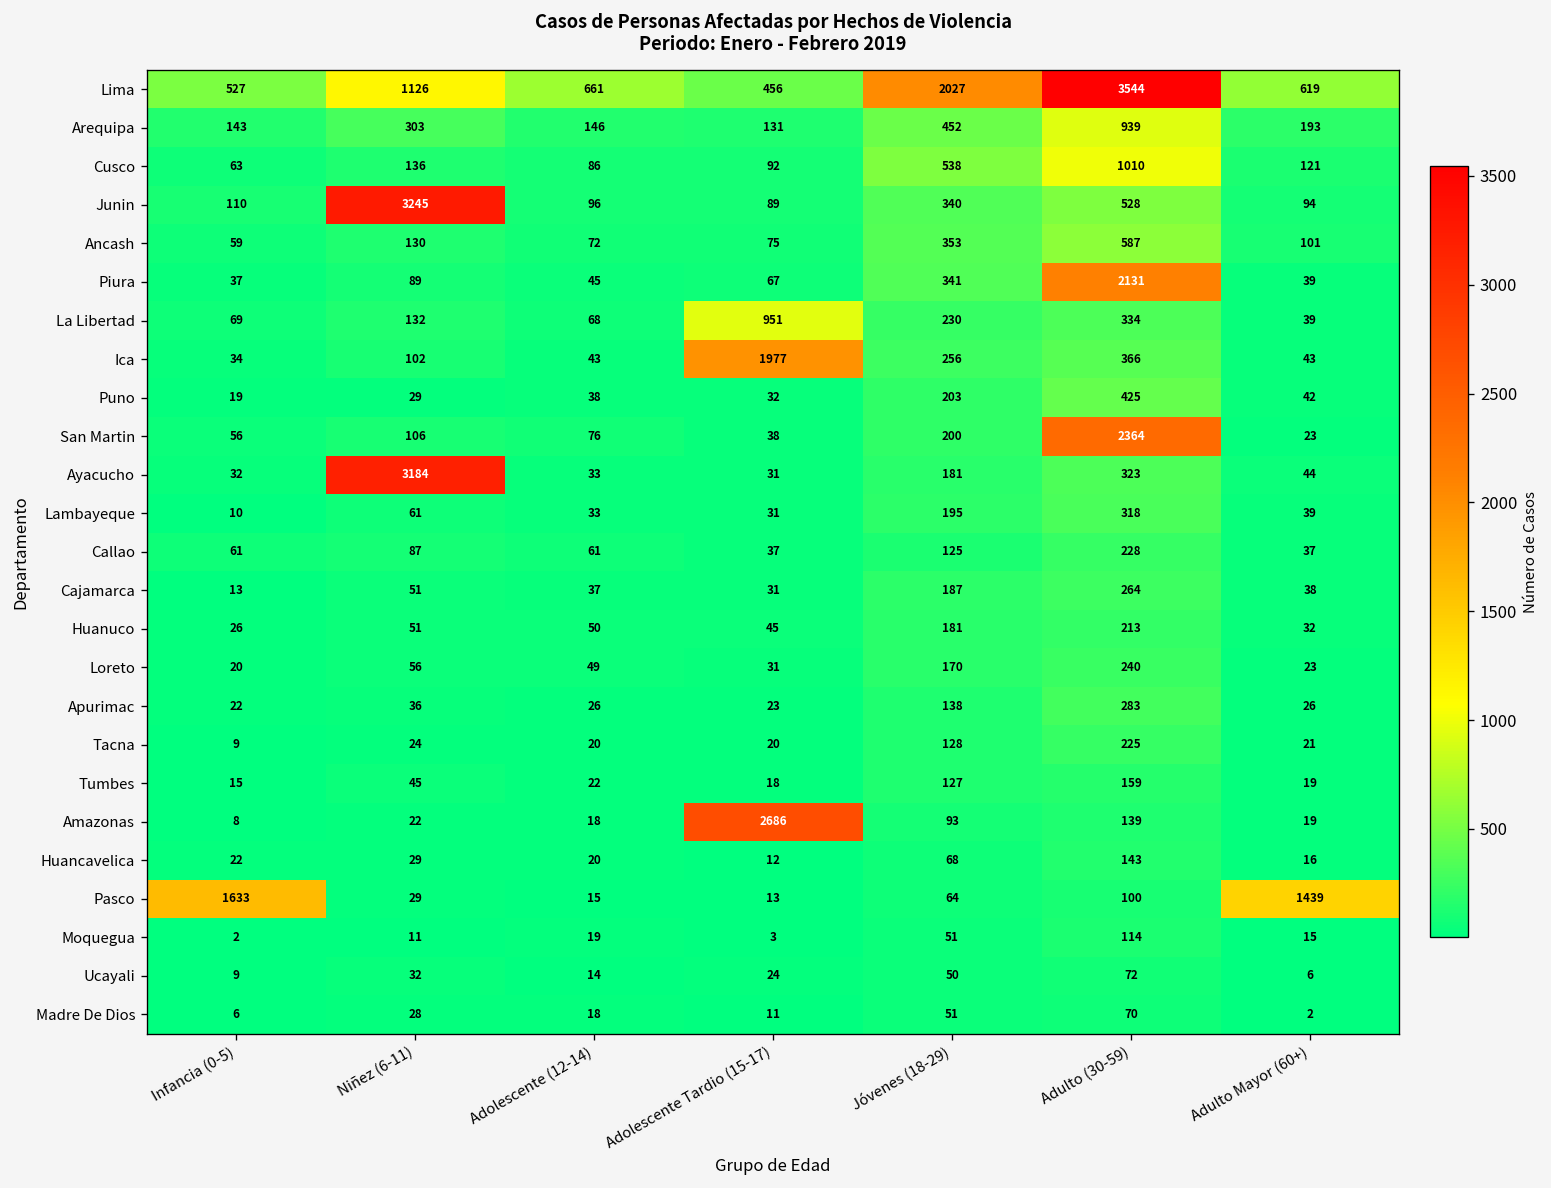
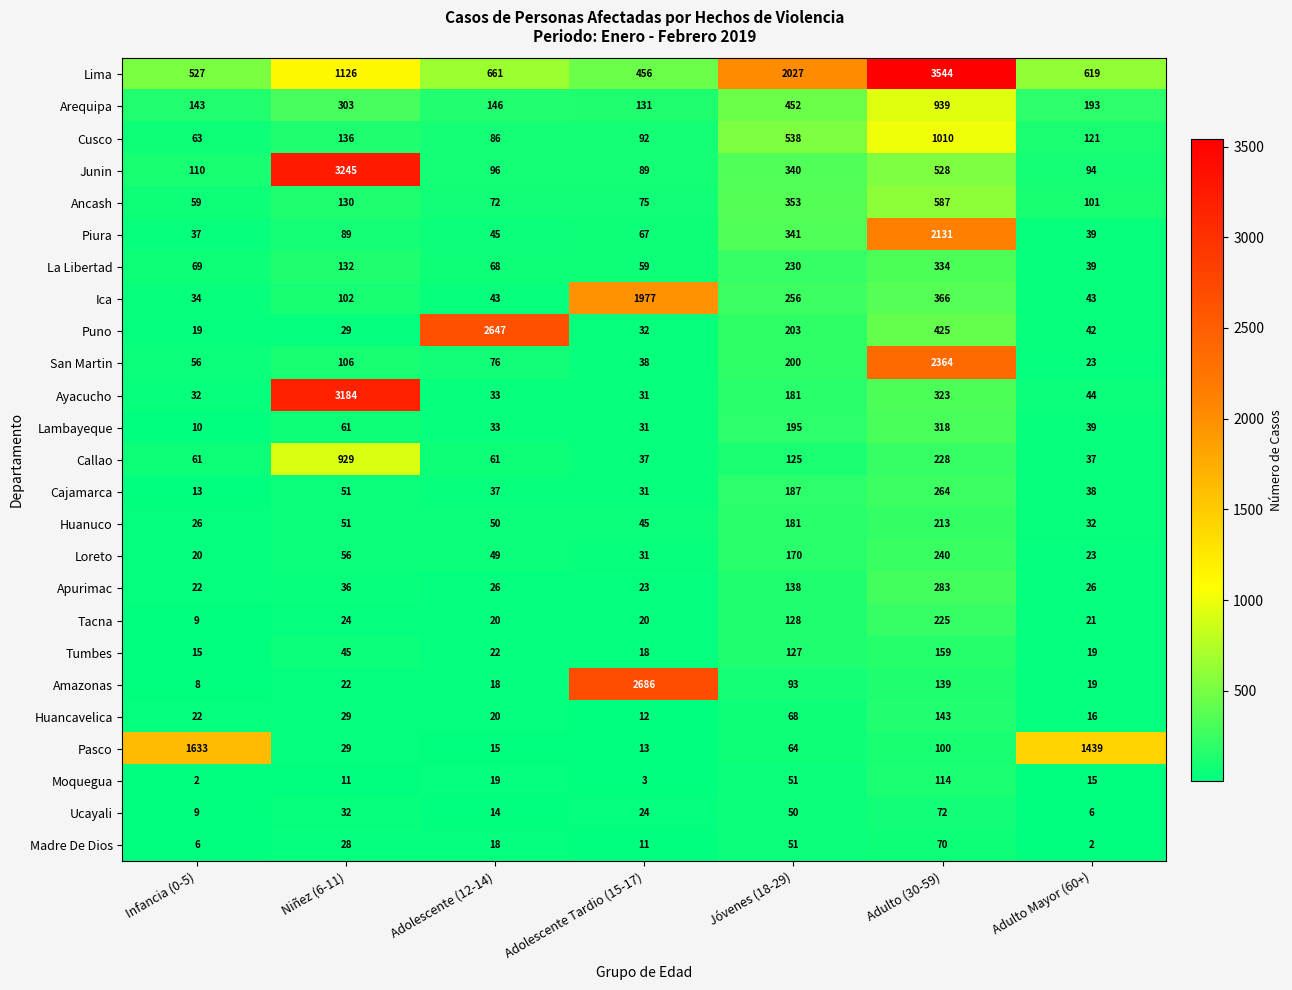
  {
    "Lima": {
      "Infancia (0-5)": 527,
      "Niñez (6-11)": 1126,
      "Adolescente (12-14)": 661,
      "Adolescente Tardio (15-17)": 456,
      "Jóvenes (18-29)": 2027,
      "Adulto (30-59)": 3544,
      "Adulto Mayor (60+)": 619
    },
    "Arequipa": {
      "Infancia (0-5)": 143,
      "Niñez (6-11)": 303,
      "Adolescente (12-14)": 146,
      "Adolescente Tardio (15-17)": 131,
      "Jóvenes (18-29)": 452,
      "Adulto (30-59)": 939,
      "Adulto Mayor (60+)": 193
    },
    "Cusco": {
      "Infancia (0-5)": 63,
      "Niñez (6-11)": 136,
      "Adolescente (12-14)": 86,
      "Adolescente Tardio (15-17)": 92,
      "Jóvenes (18-29)": 538,
      "Adulto (30-59)": 1010,
      "Adulto Mayor (60+)": 121
    },
    "Junin": {
      "Infancia (0-5)": 110,
      "Niñez (6-11)": 3245,
      "Adolescente (12-14)": 96,
      "Adolescente Tardio (15-17)": 89,
      "Jóvenes (18-29)": 340,
      "Adulto (30-59)": 528,
      "Adulto Mayor (60+)": 94
    },
    "Ancash": {
      "Infancia (0-5)": 59,
      "Niñez (6-11)": 130,
      "Adolescente (12-14)": 72,
      "Adolescente Tardio (15-17)": 75,
      "Jóvenes (18-29)": 353,
      "Adulto (30-59)": 587,
      "Adulto Mayor (60+)": 101
    },
    "Piura": {
      "Infancia (0-5)": 37,
      "Niñez (6-11)": 89,
      "Adolescente (12-14)": 45,
      "Adolescente Tardio (15-17)": 67,
      "Jóvenes (18-29)": 341,
      "Adulto (30-59)": 2131,
      "Adulto Mayor (60+)": 39
    },
    "La Libertad": {
      "Infancia (0-5)": 69,
      "Niñez (6-11)": 132,
      "Adolescente (12-14)": 68,
-     "Adolescente Tardio (15-17)": 951,
+     "Adolescente Tardio (15-17)": 59,
      "Jóvenes (18-29)": 230,
      "Adulto (30-59)": 334,
      "Adulto Mayor (60+)": 39
    },
    "Ica": {
      "Infancia (0-5)": 34,
      "Niñez (6-11)": 102,
      "Adolescente (12-14)": 43,
      "Adolescente Tardio (15-17)": 1977,
      "Jóvenes (18-29)": 256,
      "Adulto (30-59)": 366,
      "Adulto Mayor (60+)": 43
    },
    "Puno": {
      "Infancia (0-5)": 19,
      "Niñez (6-11)": 29,
-     "Adolescente (12-14)": 38,
+     "Adolescente (12-14)": 2647,
      "Adolescente Tardio (15-17)": 32,
      "Jóvenes (18-29)": 203,
      "Adulto (30-59)": 425,
      "Adulto Mayor (60+)": 42
    },
    "San Martin": {
      "Infancia (0-5)": 56,
      "Niñez (6-11)": 106,
      "Adolescente (12-14)": 76,
      "Adolescente Tardio (15-17)": 38,
      "Jóvenes (18-29)": 200,
      "Adulto (30-59)": 2364,
      "Adulto Mayor (60+)": 23
    },
    "Ayacucho": {
      "Infancia (0-5)": 32,
      "Niñez (6-11)": 3184,
      "Adolescente (12-14)": 33,
      "Adolescente Tardio (15-17)": 31,
      "Jóvenes (18-29)": 181,
      "Adulto (30-59)": 323,
      "Adulto Mayor (60+)": 44
    },
    "Lambayeque": {
      "Infancia (0-5)": 10,
      "Niñez (6-11)": 61,
      "Adolescente (12-14)": 33,
      "Adolescente Tardio (15-17)": 31,
      "Jóvenes (18-29)": 195,
      "Adulto (30-59)": 318,
      "Adulto Mayor (60+)": 39
    },
    "Callao": {
      "Infancia (0-5)": 61,
-     "Niñez (6-11)": 87,
+     "Niñez (6-11)": 929,
      "Adolescente (12-14)": 61,
      "Adolescente Tardio (15-17)": 37,
      "Jóvenes (18-29)": 125,
      "Adulto (30-59)": 228,
      "Adulto Mayor (60+)": 37
    },
    "Cajamarca": {
      "Infancia (0-5)": 13,
      "Niñez (6-11)": 51,
      "Adolescente (12-14)": 37,
      "Adolescente Tardio (15-17)": 31,
      "Jóvenes (18-29)": 187,
      "Adulto (30-59)": 264,
      "Adulto Mayor (60+)": 38
    },
    "Huanuco": {
      "Infancia (0-5)": 26,
      "Niñez (6-11)": 51,
      "Adolescente (12-14)": 50,
      "Adolescente Tardio (15-17)": 45,
      "Jóvenes (18-29)": 181,
      "Adulto (30-59)": 213,
      "Adulto Mayor (60+)": 32
    },
    "Loreto": {
      "Infancia (0-5)": 20,
      "Niñez (6-11)": 56,
      "Adolescente (12-14)": 49,
      "Adolescente Tardio (15-17)": 31,
      "Jóvenes (18-29)": 170,
      "Adulto (30-59)": 240,
      "Adulto Mayor (60+)": 23
    },
    "Apurimac": {
      "Infancia (0-5)": 22,
      "Niñez (6-11)": 36,
      "Adolescente (12-14)": 26,
      "Adolescente Tardio (15-17)": 23,
      "Jóvenes (18-29)": 138,
      "Adulto (30-59)": 283,
      "Adulto Mayor (60+)": 26
    },
    "Tacna": {
      "Infancia (0-5)": 9,
      "Niñez (6-11)": 24,
      "Adolescente (12-14)": 20,
      "Adolescente Tardio (15-17)": 20,
      "Jóvenes (18-29)": 128,
      "Adulto (30-59)": 225,
      "Adulto Mayor (60+)": 21
    },
    "Tumbes": {
      "Infancia (0-5)": 15,
      "Niñez (6-11)": 45,
      "Adolescente (12-14)": 22,
      "Adolescente Tardio (15-17)": 18,
      "Jóvenes (18-29)": 127,
      "Adulto (30-59)": 159,
      "Adulto Mayor (60+)": 19
    },
    "Amazonas": {
      "Infancia (0-5)": 8,
      "Niñez (6-11)": 22,
      "Adolescente (12-14)": 18,
      "Adolescente Tardio (15-17)": 2686,
      "Jóvenes (18-29)": 93,
      "Adulto (30-59)": 139,
      "Adulto Mayor (60+)": 19
    },
    "Huancavelica": {
      "Infancia (0-5)": 22,
      "Niñez (6-11)": 29,
      "Adolescente (12-14)": 20,
      "Adolescente Tardio (15-17)": 12,
      "Jóvenes (18-29)": 68,
      "Adulto (30-59)": 143,
      "Adulto Mayor (60+)": 16
    },
    "Pasco": {
      "Infancia (0-5)": 1633,
      "Niñez (6-11)": 29,
      "Adolescente (12-14)": 15,
      "Adolescente Tardio (15-17)": 13,
      "Jóvenes (18-29)": 64,
      "Adulto (30-59)": 100,
      "Adulto Mayor (60+)": 1439
    },
    "Moquegua": {
      "Infancia (0-5)": 2,
      "Niñez (6-11)": 11,
      "Adolescente (12-14)": 19,
      "Adolescente Tardio (15-17)": 3,
      "Jóvenes (18-29)": 51,
      "Adulto (30-59)": 114,
      "Adulto Mayor (60+)": 15
    },
    "Ucayali": {
      "Infancia (0-5)": 9,
      "Niñez (6-11)": 32,
      "Adolescente (12-14)": 14,
      "Adolescente Tardio (15-17)": 24,
      "Jóvenes (18-29)": 50,
      "Adulto (30-59)": 72,
      "Adulto Mayor (60+)": 6
    },
    "Madre De Dios": {
      "Infancia (0-5)": 6,
      "Niñez (6-11)": 28,
      "Adolescente (12-14)": 18,
      "Adolescente Tardio (15-17)": 11,
      "Jóvenes (18-29)": 51,
      "Adulto (30-59)": 70,
      "Adulto Mayor (60+)": 2
    }
  }
